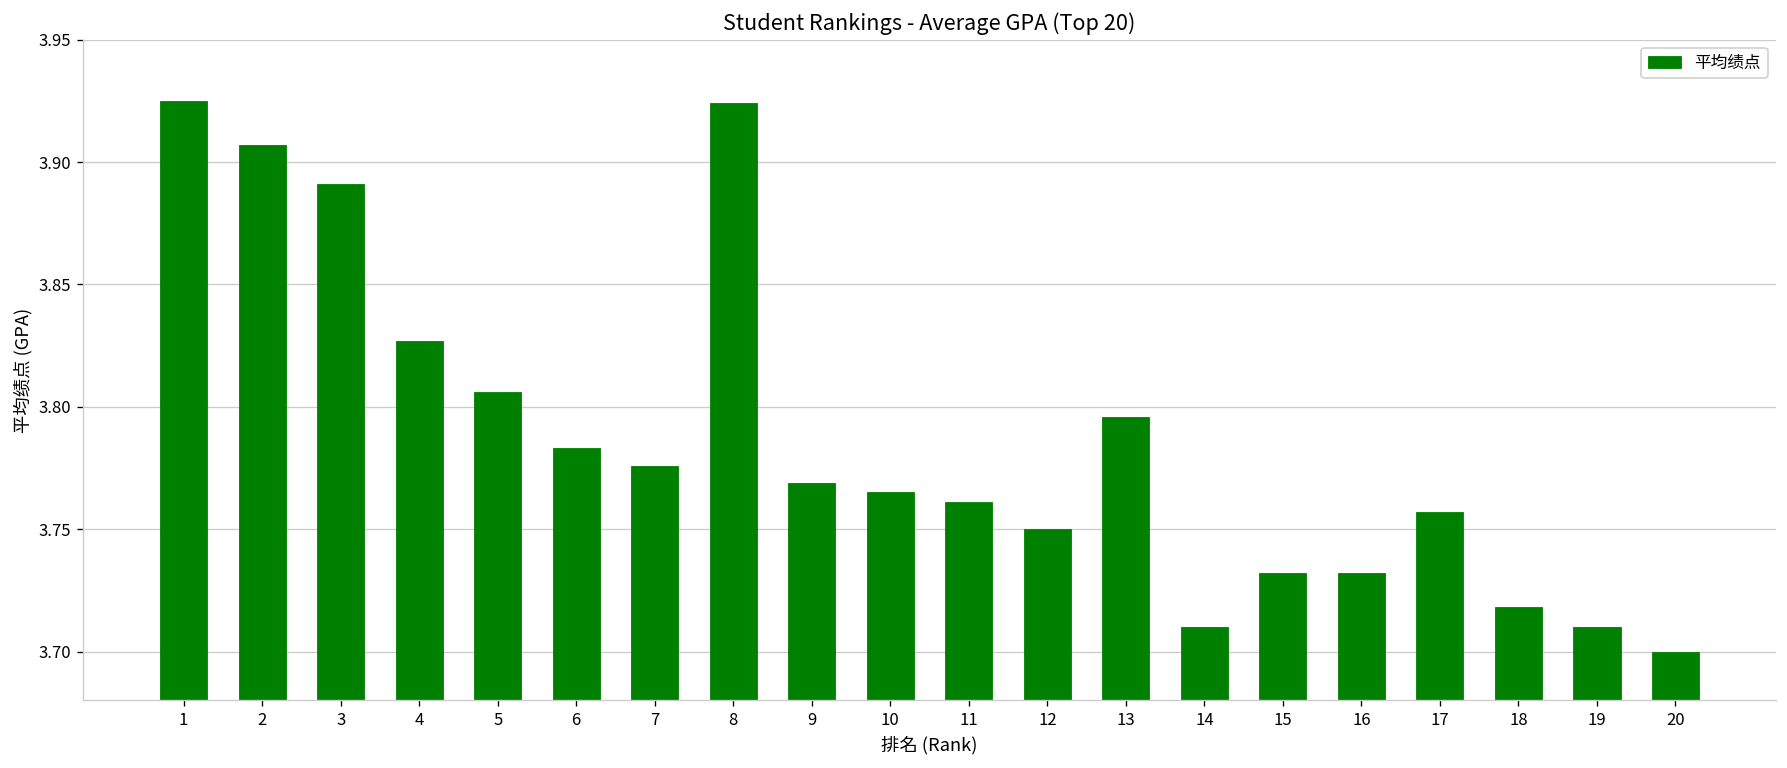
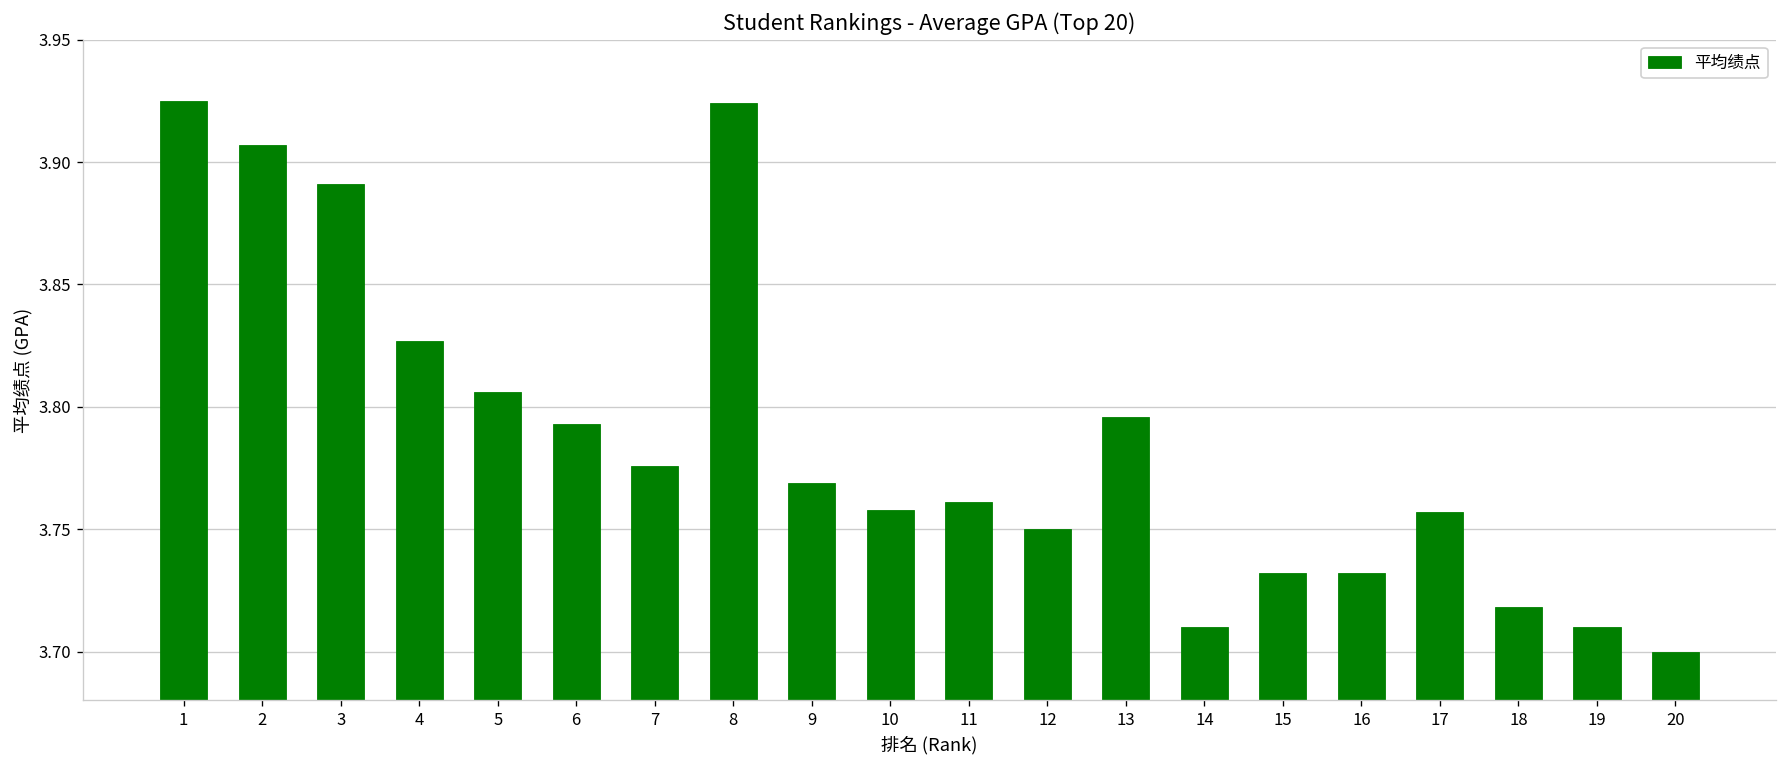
  {
    "1": 3.925,
    "2": 3.907,
    "3": 3.891,
    "4": 3.827,
    "5": 3.806,
-   "6": 3.783,
+   "6": 3.793,
    "7": 3.776,
    "8": 3.924,
    "9": 3.769,
-   "10": 3.765,
+   "10": 3.758,
    "11": 3.761,
    "12": 3.750,
    "13": 3.796,
    "14": 3.710,
    "15": 3.732,
    "16": 3.732,
    "17": 3.757,
    "18": 3.718,
    "19": 3.710,
    "20": 3.700
  }
